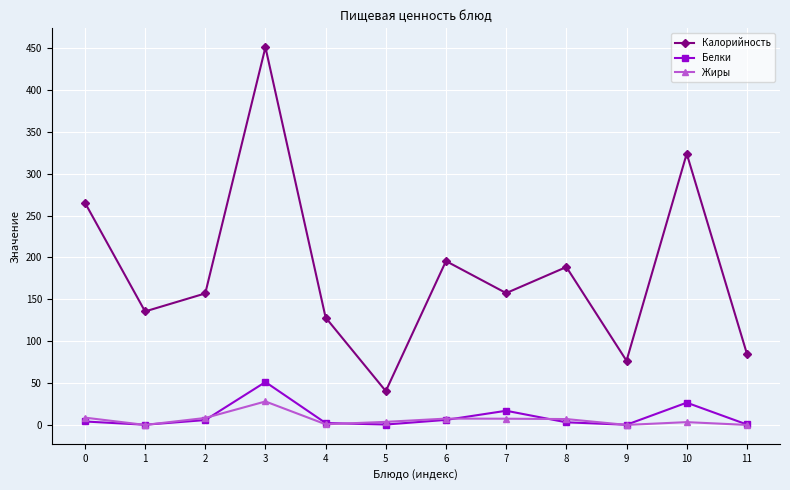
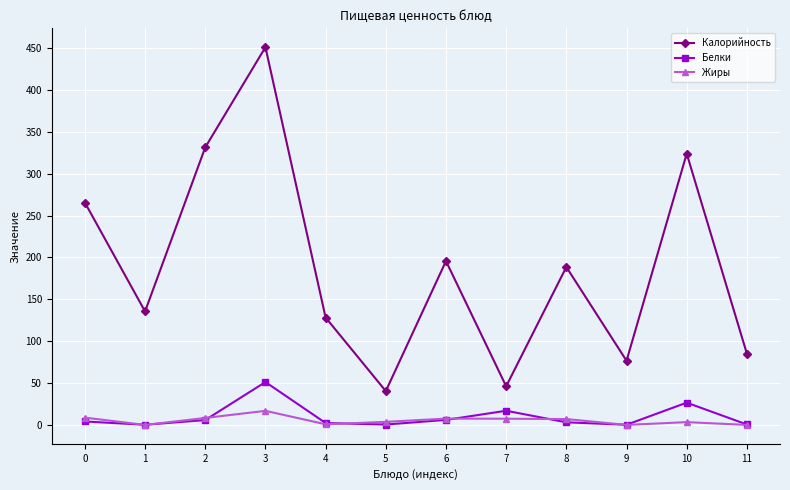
  {
    "Калорийность": {
      "0": 270,
      "1": 140,
-     "2": 160,
+     "2": 330,
      "3": 450,
      "4": 130,
      "5": 40,
      "6": 200,
-     "7": 160,
+     "7": 50,
      "8": 190,
      "9": 80,
      "10": 320,
      "11": 90
    },
    "Белки": {
      "0": 0,
      "3": 50,
      "5": 0,
      "7": 20,
      "8": 0,
      "10": 30
    },
    "Жиры": {
      "0": 10,
-     "3": 30,
+     "3": 20,
      "5": 0,
      "7": 10,
      "8": 10,
      "10": 0
    }
  }
